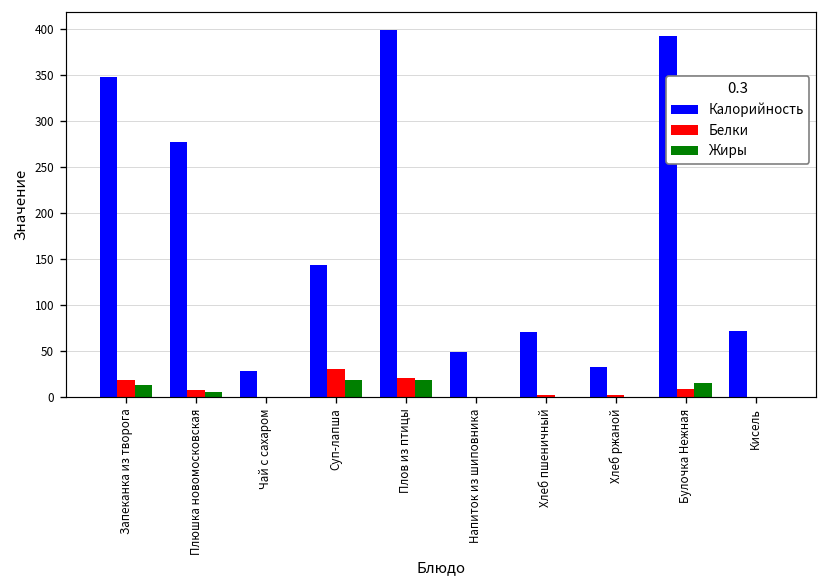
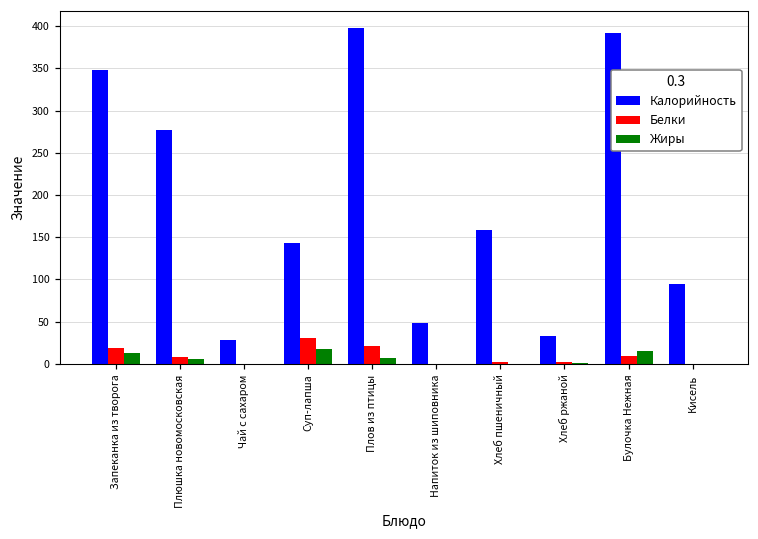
  {
    "Калорийность": {
      "Запеканка из творога": 350,
      "Плюшка новомосковская": 280,
      "Чай с сахаром": 30,
      "Суп-лапша": 140,
      "Плов из птицы": 400,
      "Напиток из шиповника": 50,
-     "Хлеб пшеничный": 70,
+     "Хлеб пшеничный": 160,
      "Хлеб ржаной": 30,
      "Булочка Нежная": 390,
-     "Кисель": 70
+     "Кисель": 100
    },
    "Белки": {
      "Запеканка из творога": 20,
      "Плюшка новомосковская": 10,
      "Суп-лапша": 30,
      "Плов из птицы": 20,
      "Булочка Нежная": 10,
      "Кисель": 0
    },
    "Жиры": {
      "Запеканка из творога": 10,
      "Плюшка новомосковская": 10,
      "Чай с сахаром": 0,
      "Суп-лапша": 20,
-     "Плов из птицы": 20,
+     "Плов из птицы": 10,
      "Булочка Нежная": 10,
      "Кисель": 0
    }
  }
